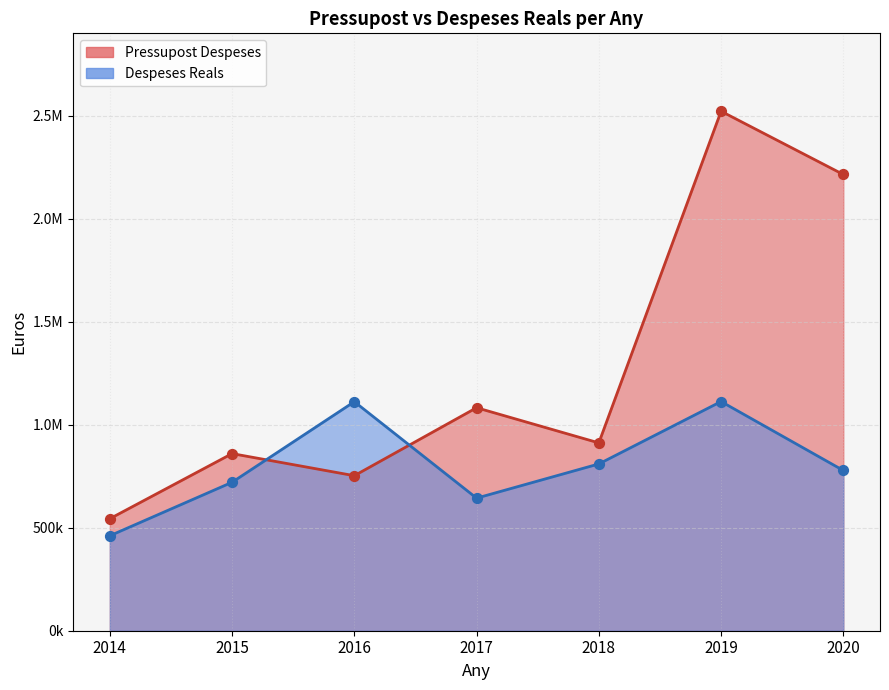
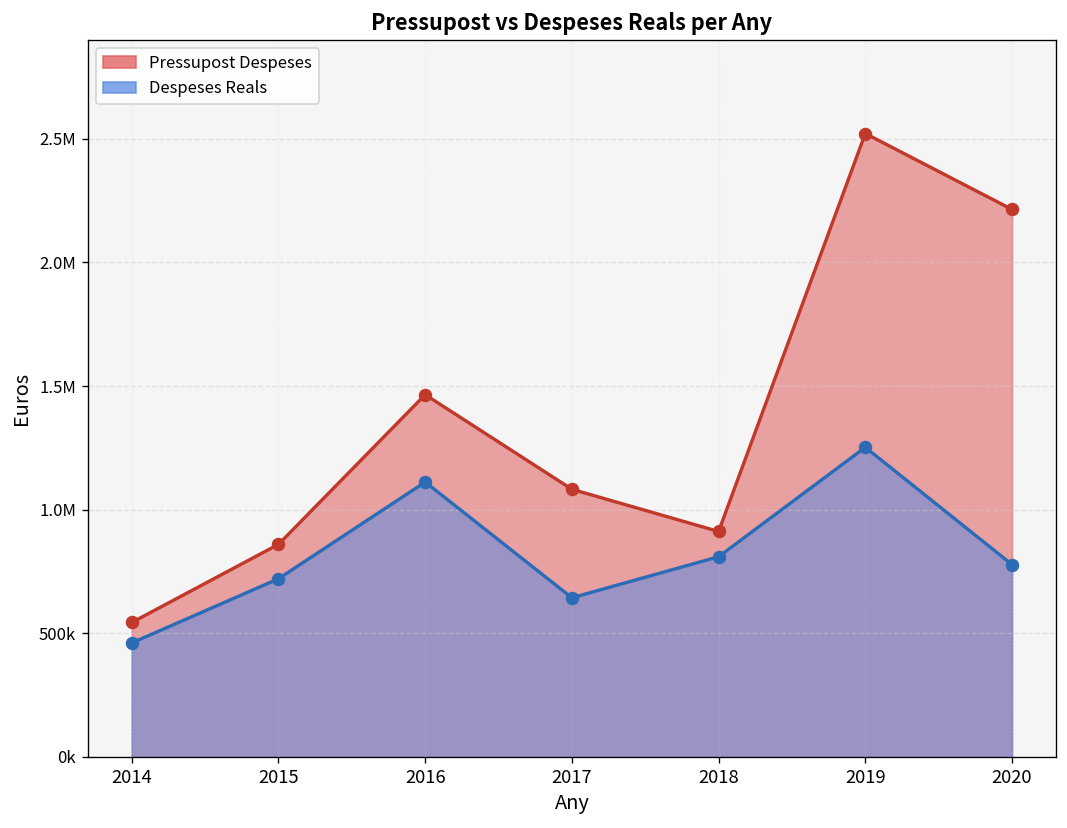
  {
    "Pressupost Despeses": {
      "2014": 540000,
      "2015": 860000,
-     "2016": 750000,
+     "2016": 1470000,
      "2017": 1080000,
      "2018": 910000,
      "2019": 2520000,
      "2020": 2210000
    },
    "Despeses Reals": {
      "2014": 460000,
      "2015": 720000,
      "2016": 1110000,
      "2017": 640000,
      "2018": 810000,
-     "2019": 1110000,
+     "2019": 1250000,
      "2020": 780000
    }
  }
